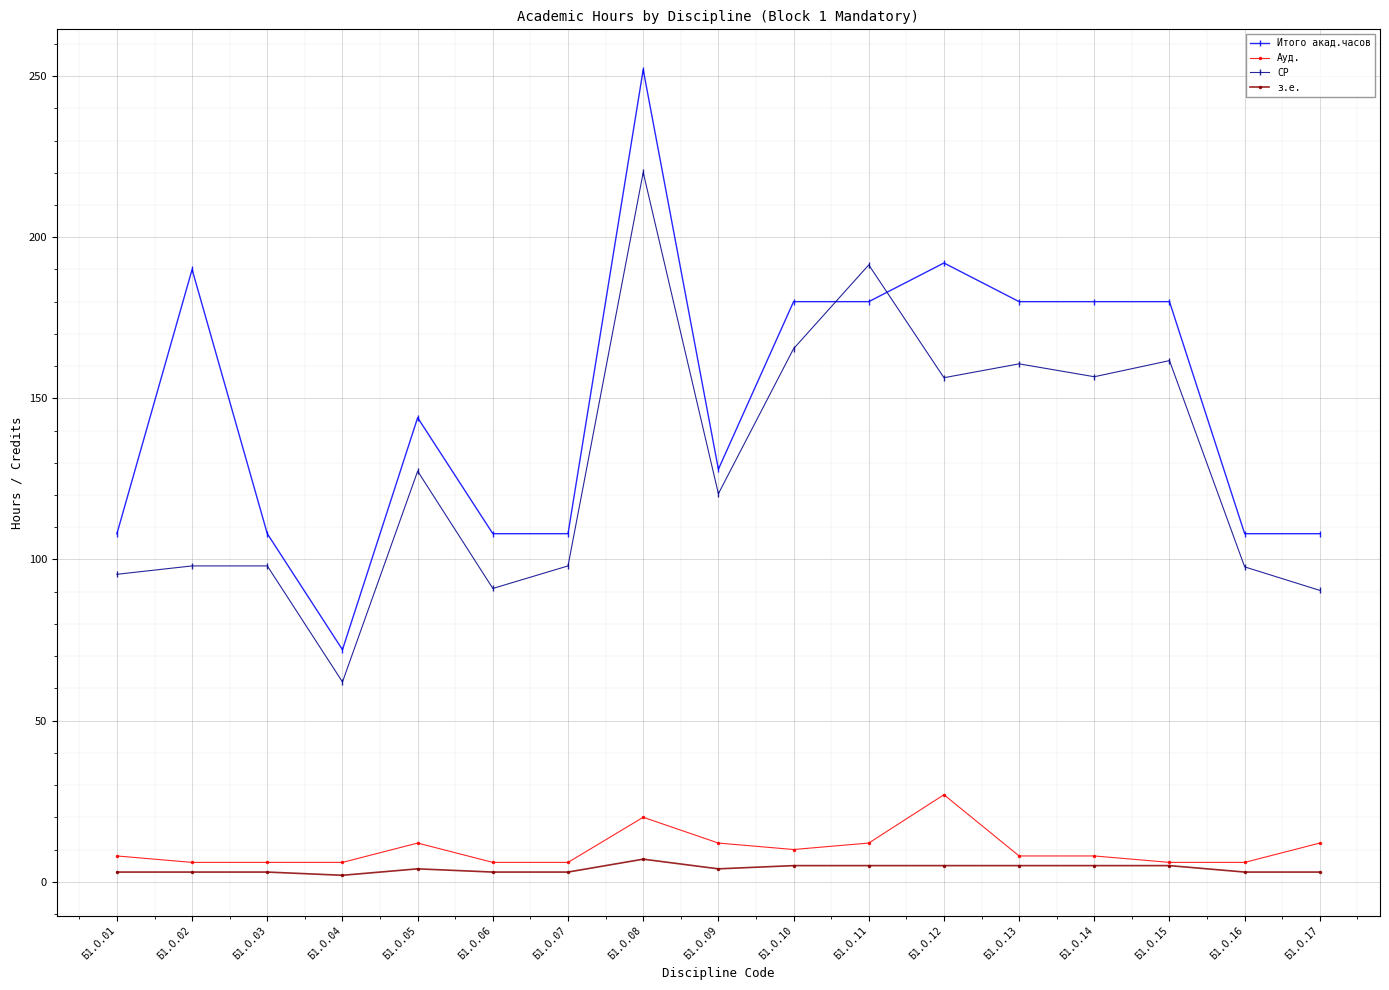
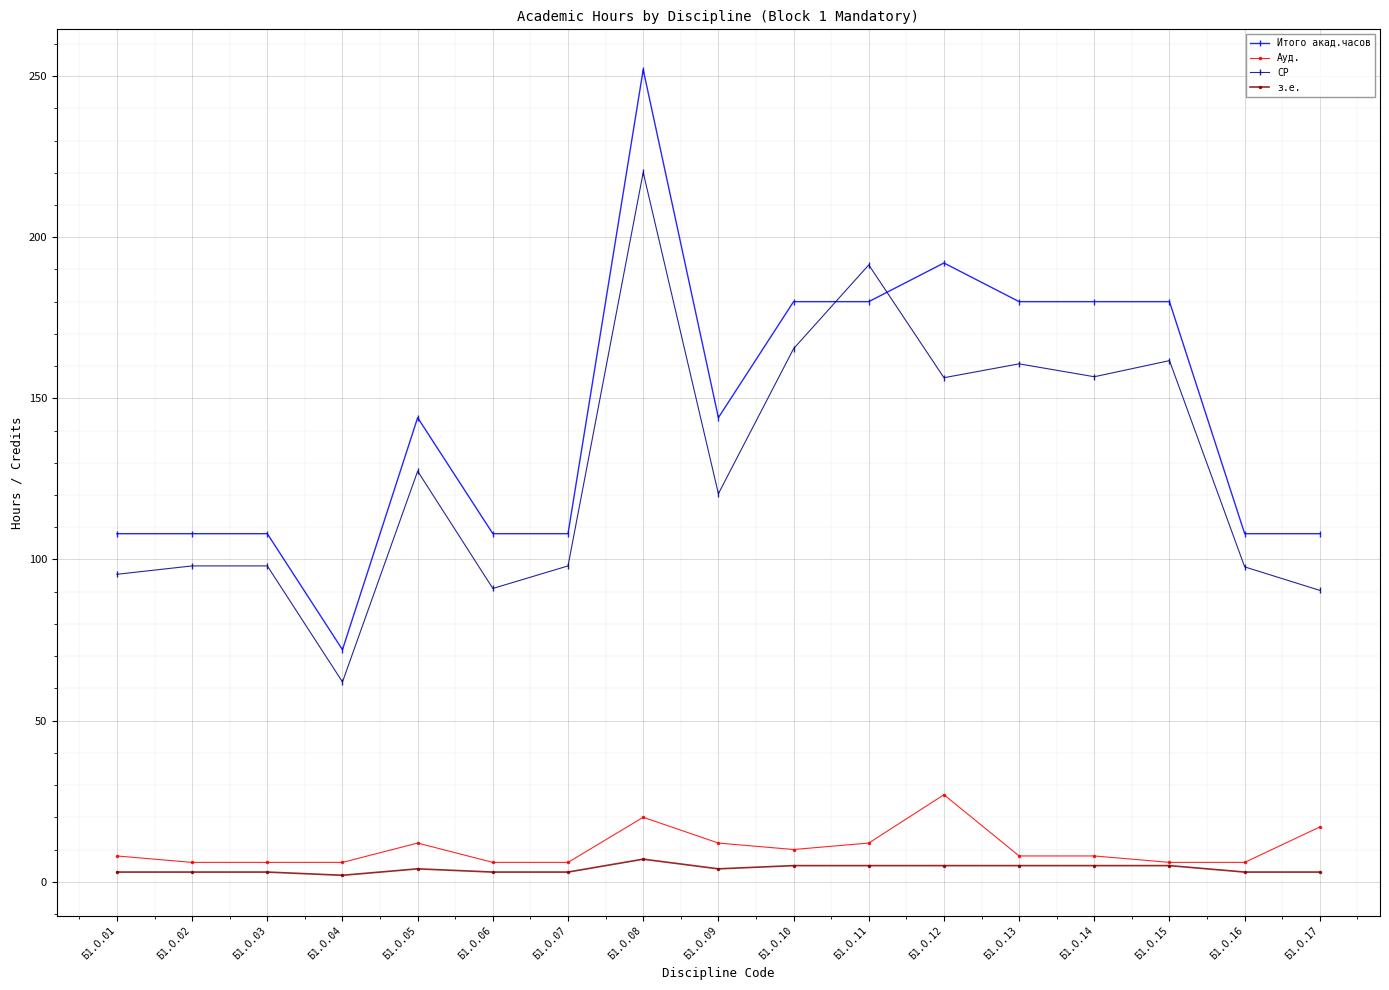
  {
    "Итого акад.часов": {
      "Б1.О.01": 108,
-     "Б1.О.02": 190,
+     "Б1.О.02": 108,
      "Б1.О.03": 108,
      "Б1.О.04": 72,
      "Б1.О.05": 144,
      "Б1.О.06": 108,
      "Б1.О.07": 108,
      "Б1.О.08": 252,
-     "Б1.О.09": 128,
+     "Б1.О.09": 144,
      "Б1.О.10": 180,
      "Б1.О.11": 180,
      "Б1.О.12": 192,
      "Б1.О.13": 180,
      "Б1.О.14": 180,
      "Б1.О.15": 180,
      "Б1.О.16": 108,
      "Б1.О.17": 108
    },
    "Ауд.": {
      "Б1.О.01": 8,
      "Б1.О.02": 6,
      "Б1.О.03": 6,
      "Б1.О.04": 6,
      "Б1.О.05": 12,
      "Б1.О.06": 6,
      "Б1.О.07": 6,
      "Б1.О.08": 20,
      "Б1.О.09": 12,
      "Б1.О.10": 10,
      "Б1.О.11": 12,
      "Б1.О.12": 27,
      "Б1.О.13": 8,
      "Б1.О.14": 8,
      "Б1.О.15": 6,
      "Б1.О.16": 6,
-     "Б1.О.17": 12
+     "Б1.О.17": 17
    },
    "СР": {
      "Б1.О.01": 95,
      "Б1.О.02": 98,
      "Б1.О.03": 98,
      "Б1.О.04": 62,
      "Б1.О.05": 127,
      "Б1.О.06": 91,
      "Б1.О.07": 98,
      "Б1.О.08": 220,
      "Б1.О.09": 120,
      "Б1.О.10": 165,
      "Б1.О.11": 191,
      "Б1.О.12": 156,
      "Б1.О.13": 161,
      "Б1.О.14": 157,
      "Б1.О.15": 162,
      "Б1.О.16": 98,
      "Б1.О.17": 90
    },
    "з.е.": {
      "Б1.О.01": 3,
      "Б1.О.02": 3,
      "Б1.О.03": 3,
      "Б1.О.04": 2,
      "Б1.О.05": 4,
      "Б1.О.06": 3,
      "Б1.О.07": 3,
      "Б1.О.08": 7,
      "Б1.О.09": 4,
      "Б1.О.10": 5,
      "Б1.О.11": 5,
      "Б1.О.12": 5,
      "Б1.О.13": 5,
      "Б1.О.14": 5,
      "Б1.О.15": 5,
      "Б1.О.16": 3,
      "Б1.О.17": 3
    }
  }
